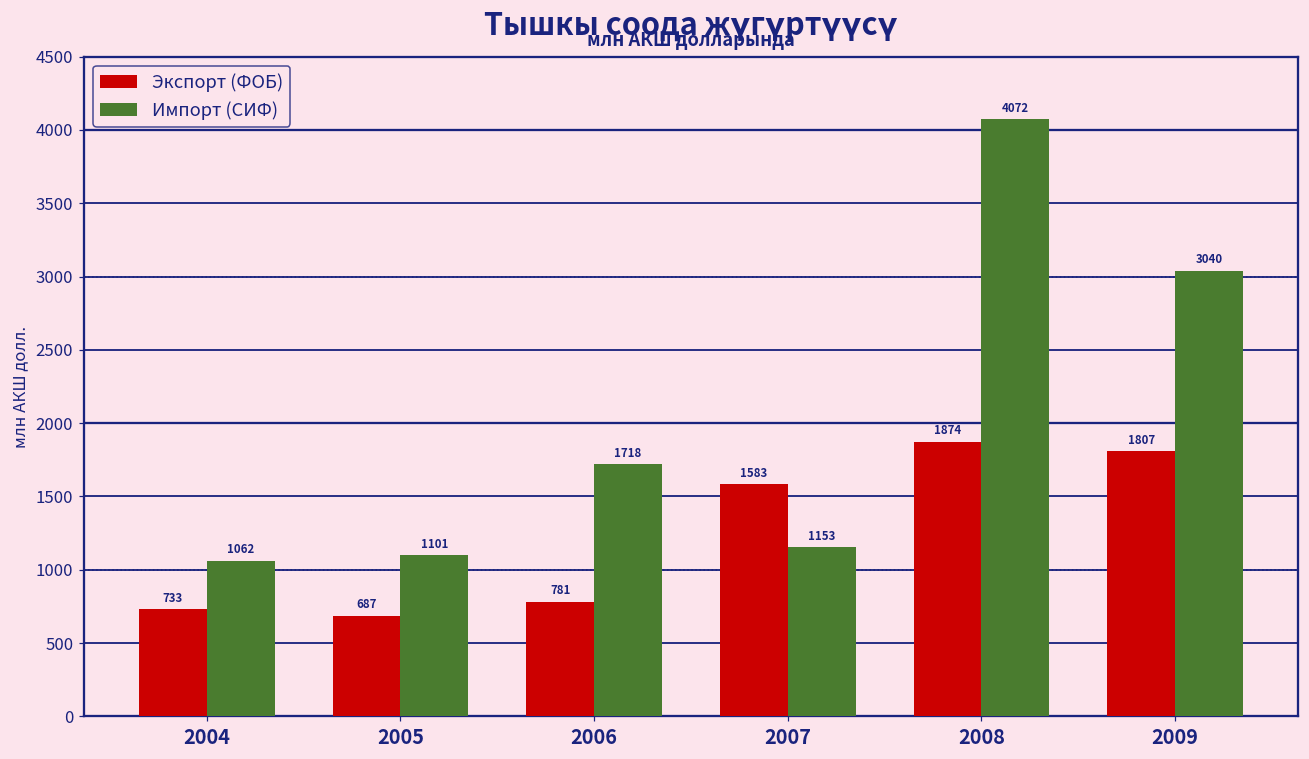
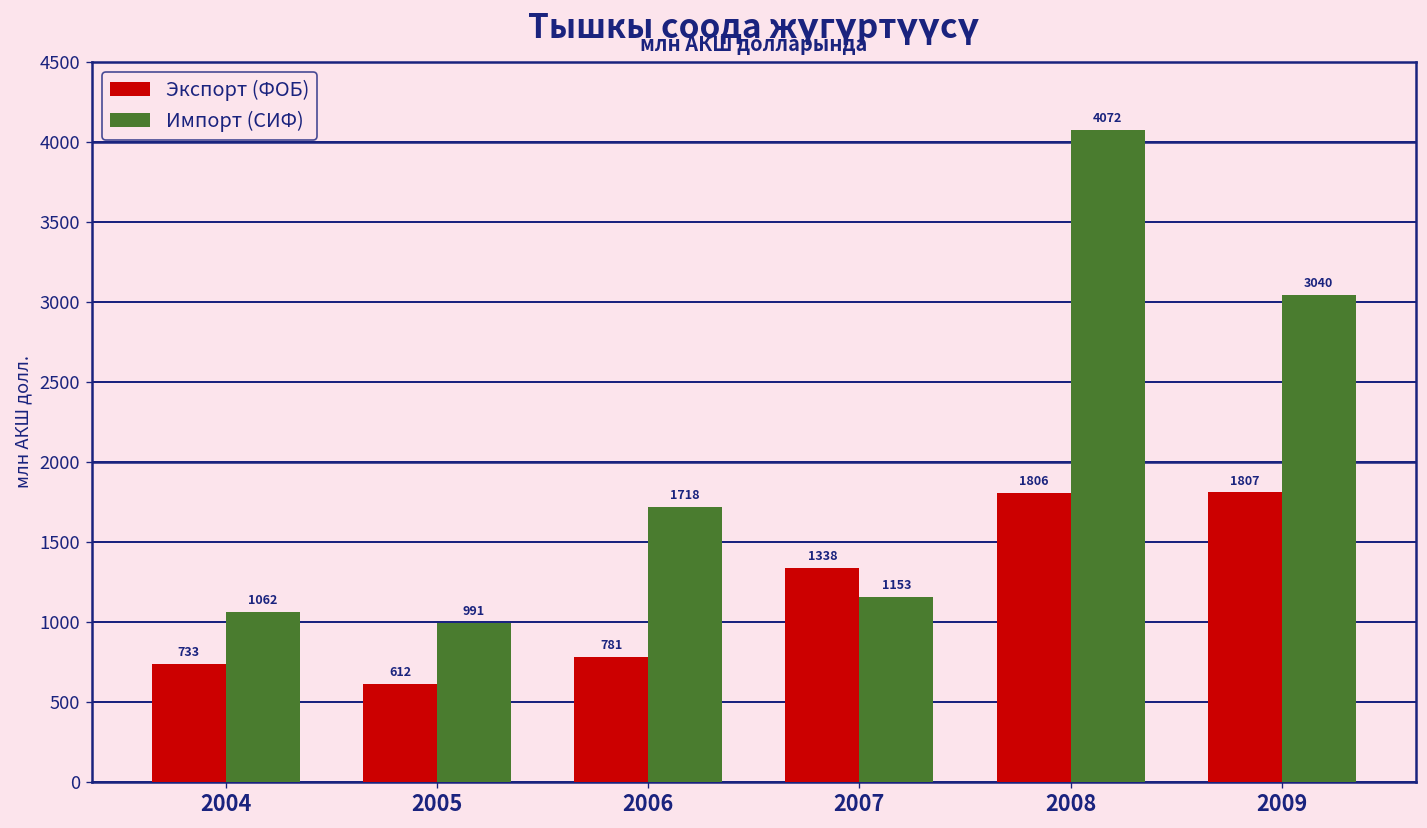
  {
    "Экспорт (ФОБ)": {
      "2004": 733,
-     "2005": 687,
+     "2005": 612,
      "2006": 781,
-     "2007": 1583,
-     "2008": 1874,
+     "2007": 1338,
+     "2008": 1806,
      "2009": 1807
    },
    "Импорт (СИФ)": {
      "2004": 1062,
-     "2005": 1101,
+     "2005": 991,
      "2006": 1718,
      "2007": 1153,
      "2008": 4072,
      "2009": 3040
    }
  }
